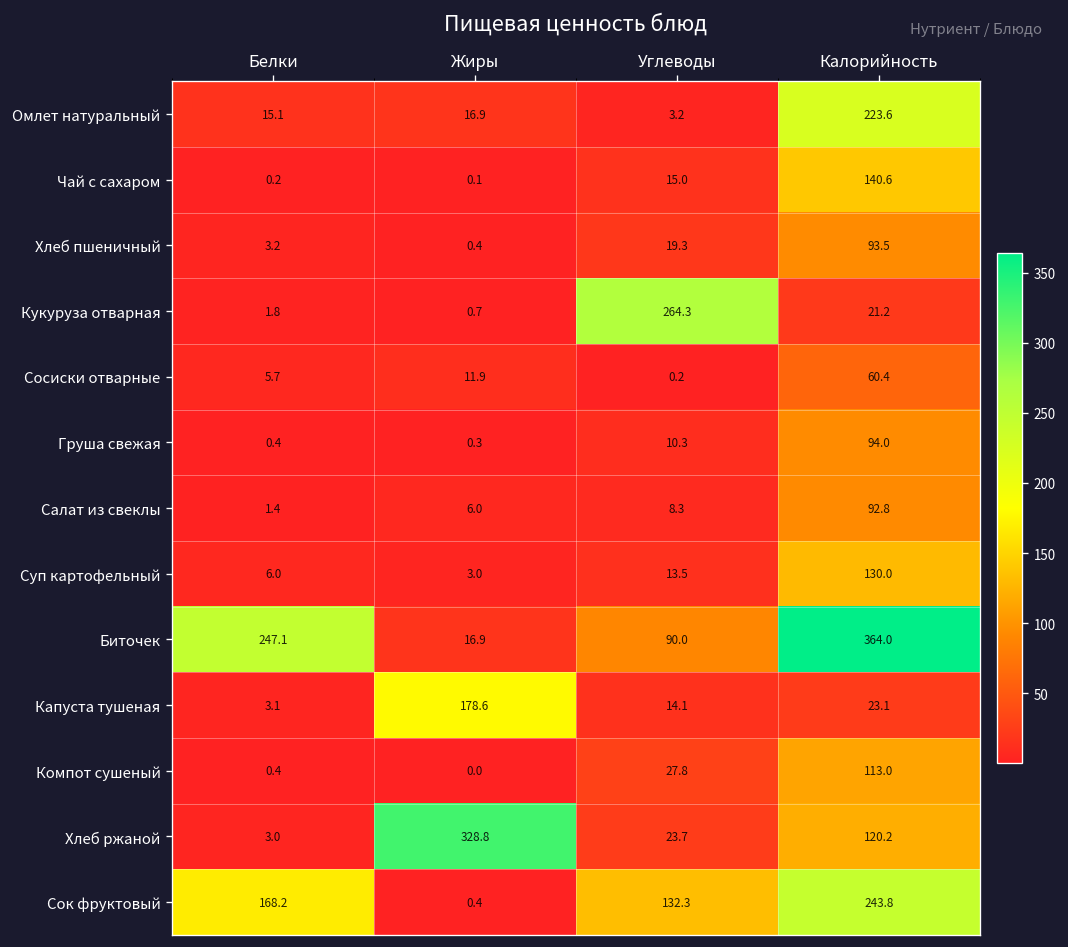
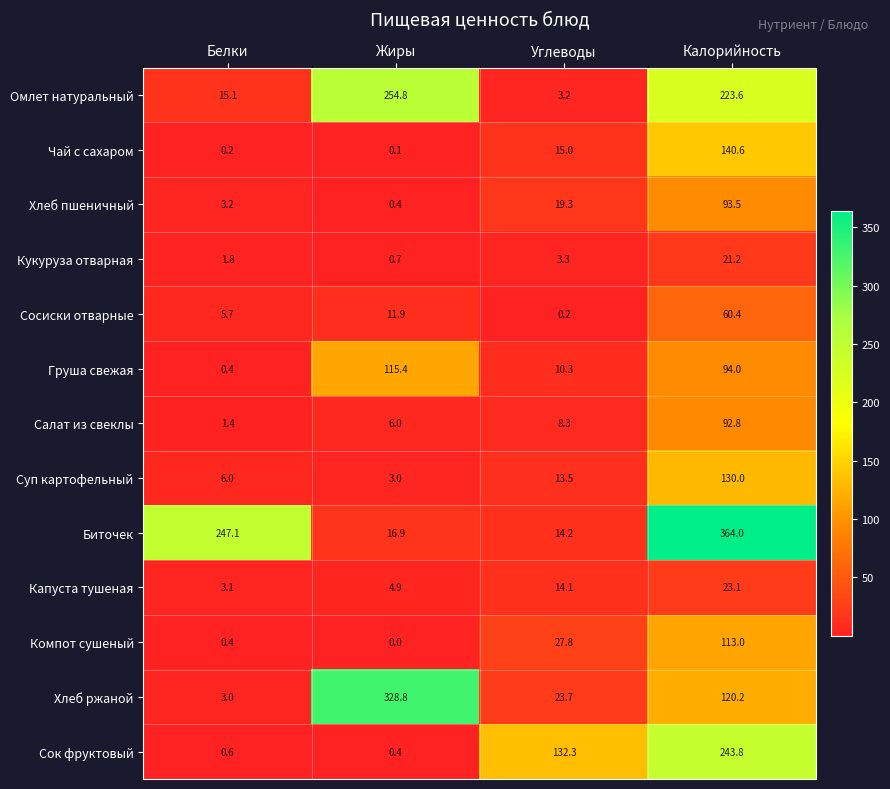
  {
    "Омлет натуральный": {
      "Белки": 15.1,
-     "Жиры": 16.9,
+     "Жиры": 254.8,
      "Углеводы": 3.2,
      "Калорийность": 223.6
    },
    "Чай с сахаром": {
      "Белки": 0.2,
      "Жиры": 0.1,
      "Углеводы": 15.0,
      "Калорийность": 140.6
    },
    "Хлеб пшеничный": {
      "Белки": 3.2,
      "Жиры": 0.4,
      "Углеводы": 19.3,
      "Калорийность": 93.5
    },
    "Кукуруза отварная": {
      "Белки": 1.8,
      "Жиры": 0.7,
-     "Углеводы": 264.3,
+     "Углеводы": 3.3,
      "Калорийность": 21.2
    },
    "Сосиски отварные": {
      "Белки": 5.7,
      "Жиры": 11.9,
      "Углеводы": 0.2,
      "Калорийность": 60.4
    },
    "Груша свежая": {
      "Белки": 0.4,
-     "Жиры": 0.3,
+     "Жиры": 115.4,
      "Углеводы": 10.3,
      "Калорийность": 94.0
    },
    "Салат из свеклы": {
      "Белки": 1.4,
      "Жиры": 6.0,
      "Углеводы": 8.3,
      "Калорийность": 92.8
    },
    "Суп картофельный": {
      "Белки": 6.0,
      "Жиры": 3.0,
      "Углеводы": 13.5,
      "Калорийность": 130.0
    },
    "Биточек": {
      "Белки": 247.1,
      "Жиры": 16.9,
-     "Углеводы": 90.0,
+     "Углеводы": 14.2,
      "Калорийность": 364.0
    },
    "Капуста тушеная": {
      "Белки": 3.1,
-     "Жиры": 178.6,
+     "Жиры": 4.9,
      "Углеводы": 14.1,
      "Калорийность": 23.1
    },
    "Компот сушеный": {
      "Белки": 0.4,
      "Жиры": 0.0,
      "Углеводы": 27.8,
      "Калорийность": 113.0
    },
    "Хлеб ржаной": {
      "Белки": 3.0,
      "Жиры": 328.8,
      "Углеводы": 23.7,
      "Калорийность": 120.2
    },
    "Сок фруктовый": {
-     "Белки": 168.2,
+     "Белки": 0.6,
      "Жиры": 0.4,
      "Углеводы": 132.3,
      "Калорийность": 243.8
    }
  }
